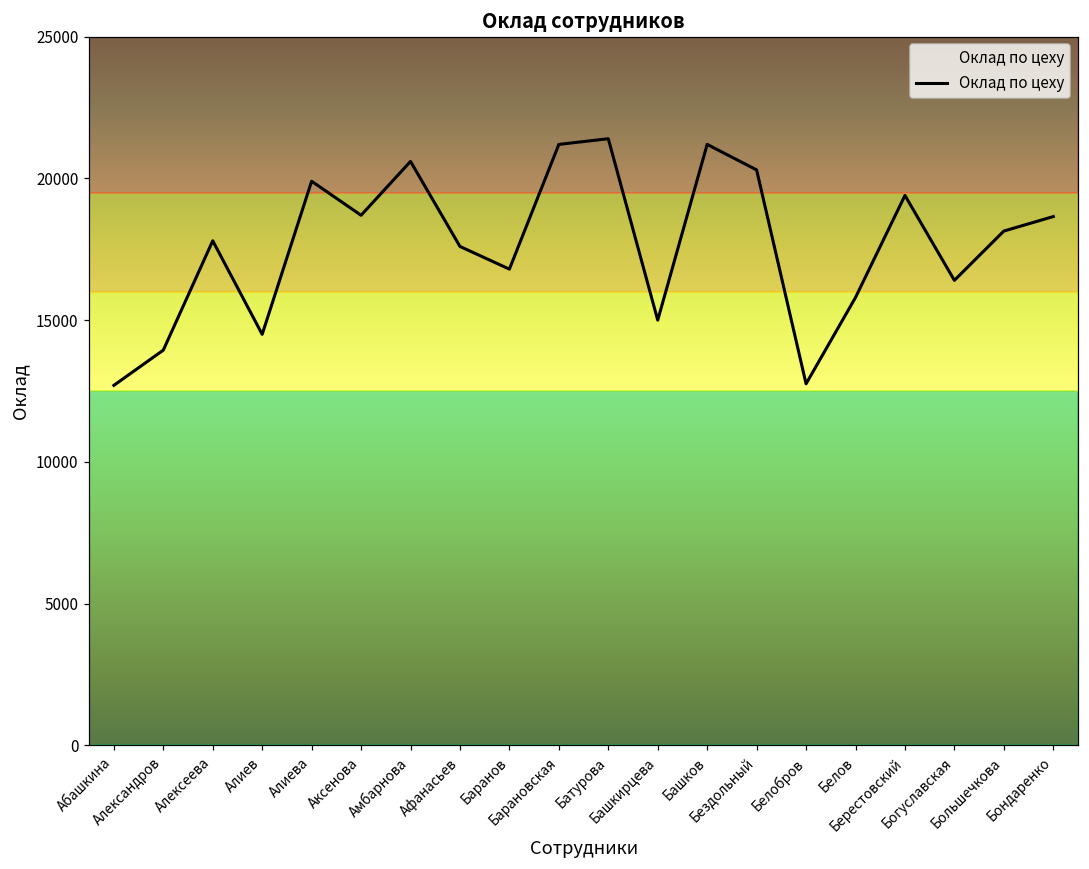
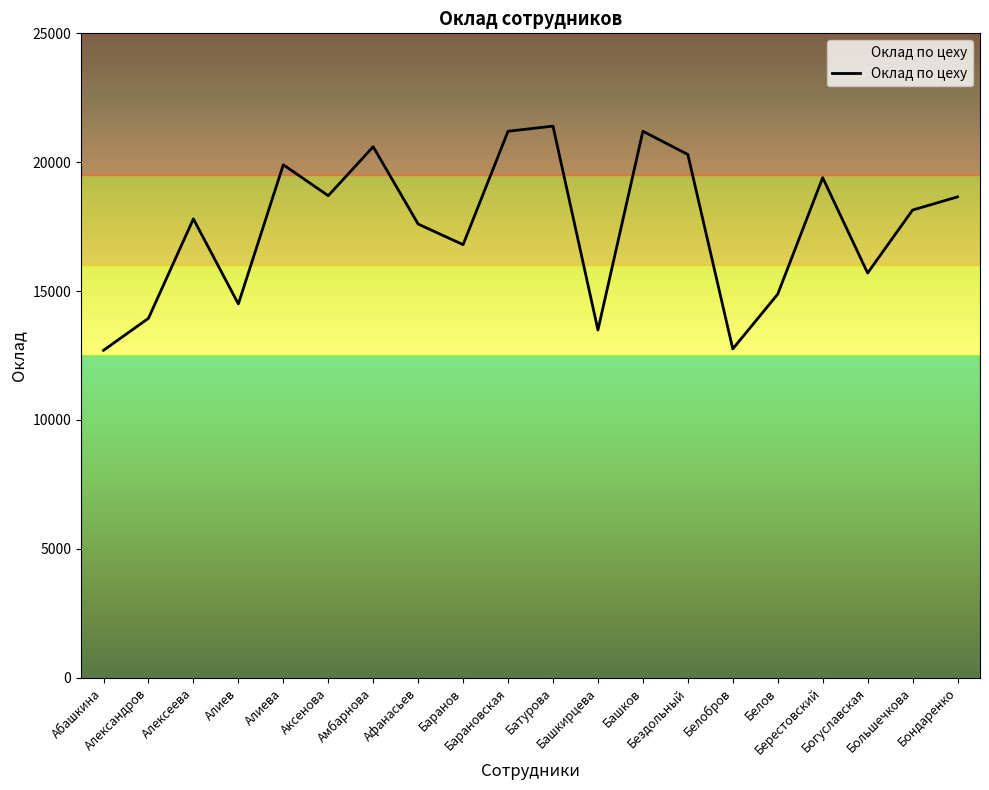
  {
    "Абашкина": 12700,
    "Александров": 13900,
    "Алексеева": 17800,
    "Алиев": 14500,
    "Алиева": 19900,
    "Аксенова": 18700,
    "Амбарнова": 20600,
    "Афанасьев": 17600,
    "Баранов": 16800,
    "Барановская": 21200,
    "Батурова": 21400,
-   "Башкирцева": 15000,
+   "Башкирцева": 13500,
    "Башков": 21200,
    "Бездольный": 20300,
    "Белобров": 12800,
-   "Белов": 15800,
+   "Белов": 14900,
    "Берестовский": 19400,
-   "Богуславская": 16400,
+   "Богуславская": 15700,
    "Большечкова": 18100,
    "Бондаренко": 18700
  }
